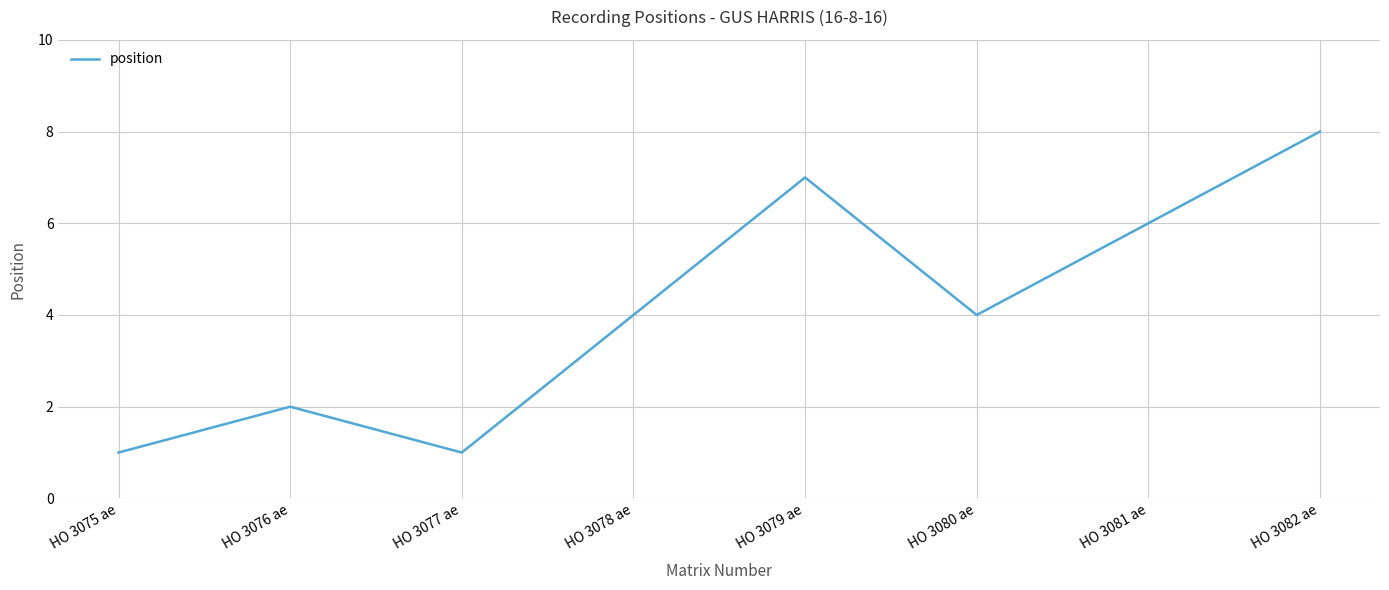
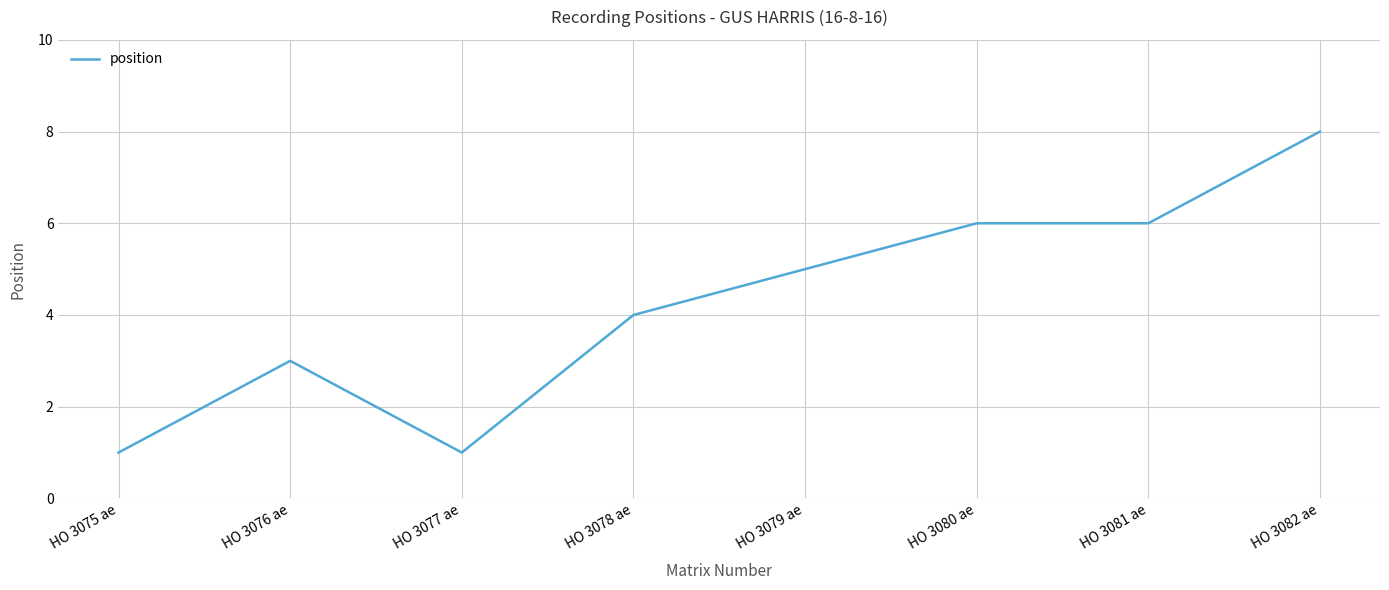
  {
    "HO 3075 ae": 1,
-   "HO 3076 ae": 2,
+   "HO 3076 ae": 3,
    "HO 3077 ae": 1,
    "HO 3078 ae": 4,
-   "HO 3079 ae": 7,
-   "HO 3080 ae": 4,
+   "HO 3079 ae": 5,
+   "HO 3080 ae": 6,
    "HO 3081 ae": 6,
    "HO 3082 ae": 8
  }
